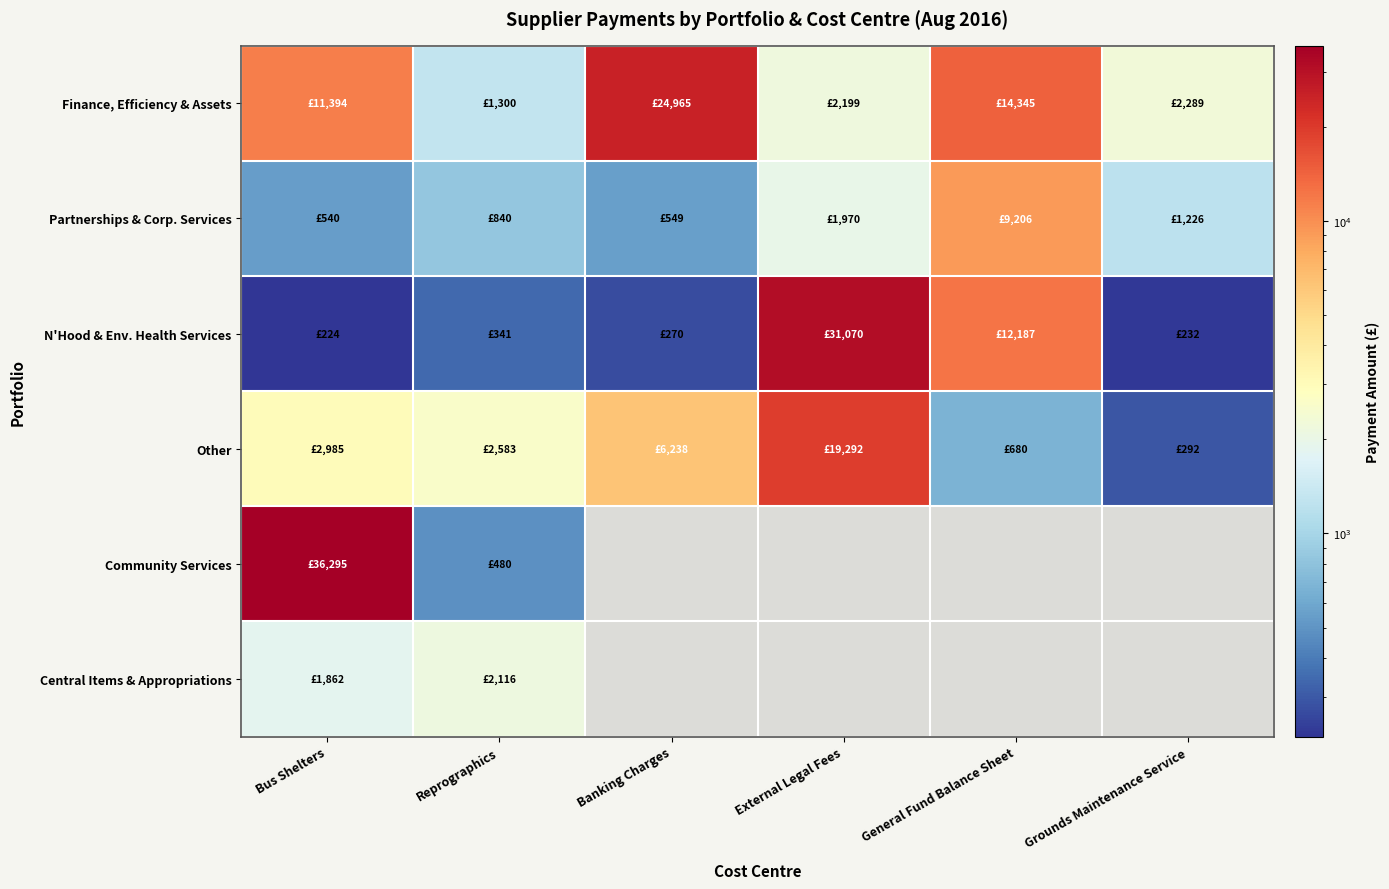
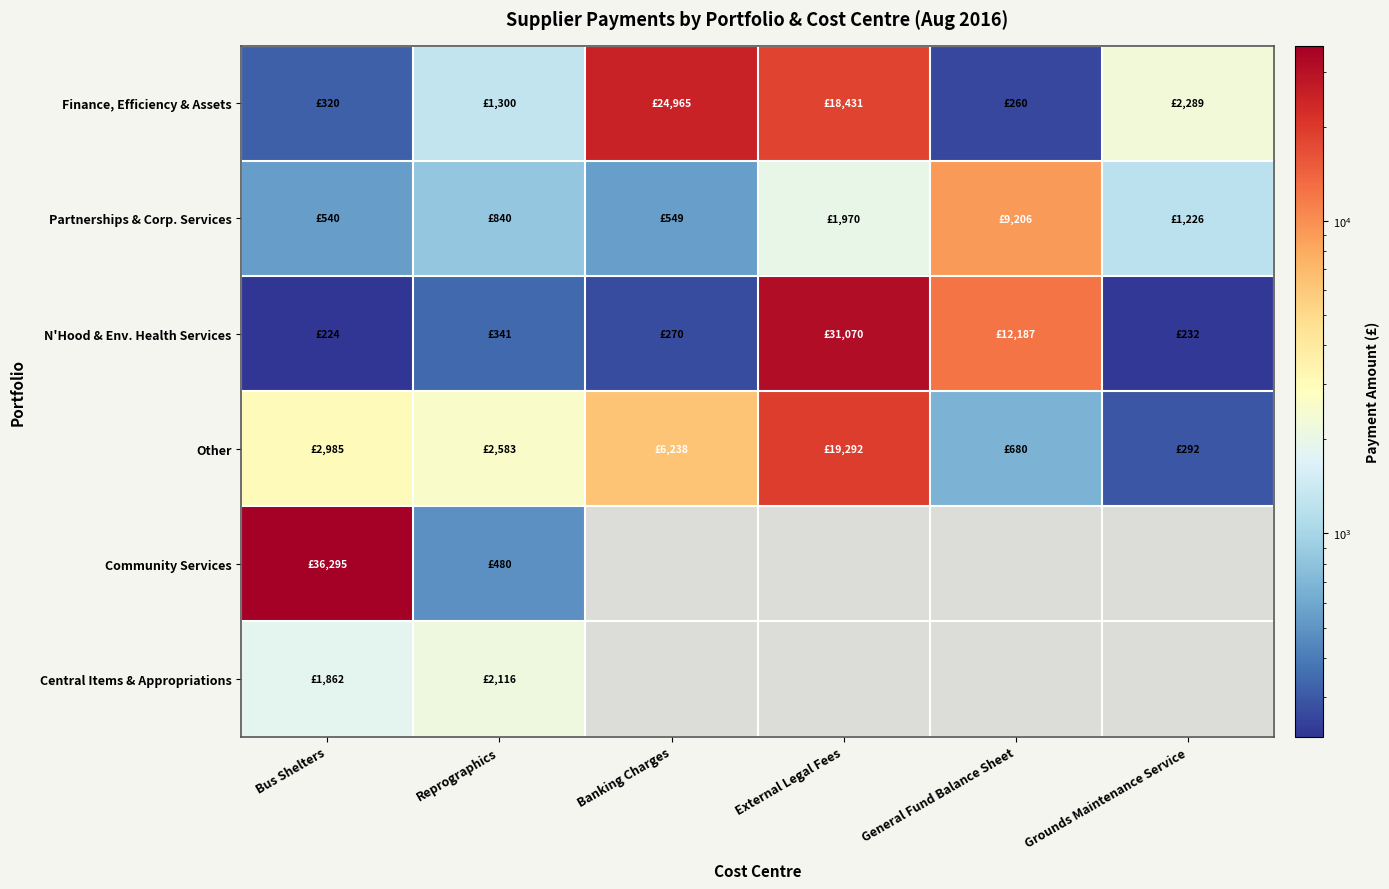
  {
    "Finance, Efficiency & Assets": {
-     "Bus Shelters": "£11,394",
+     "Bus Shelters": "£320",
      "Reprographics": "£1,300",
      "Banking Charges": "£24,965",
-     "External Legal Fees": "£2,199",
-     "General Fund Balance Sheet": "£14,345",
+     "External Legal Fees": "£18,431",
+     "General Fund Balance Sheet": "£260",
      "Grounds Maintenance Service": "£2,289"
    },
    "Partnerships & Corp. Services": {
      "Bus Shelters": "£540",
      "Reprographics": "£840",
      "Banking Charges": "£549",
      "External Legal Fees": "£1,970",
      "General Fund Balance Sheet": "£9,206",
      "Grounds Maintenance Service": "£1,226"
    },
    "N'Hood & Env. Health Services": {
      "Bus Shelters": "£224",
      "Reprographics": "£341",
      "Banking Charges": "£270",
      "External Legal Fees": "£31,070",
      "General Fund Balance Sheet": "£12,187",
      "Grounds Maintenance Service": "£232"
    },
    "Other": {
      "Bus Shelters": "£2,985",
      "Reprographics": "£2,583",
      "Banking Charges": "£6,238",
      "External Legal Fees": "£19,292",
      "General Fund Balance Sheet": "£680",
      "Grounds Maintenance Service": "£292"
    },
    "Community Services": {
      "Bus Shelters": "£36,295",
      "Reprographics": "£480"
    },
    "Central Items & Appropriations": {
      "Bus Shelters": "£1,862",
      "Reprographics": "£2,116"
    }
  }
